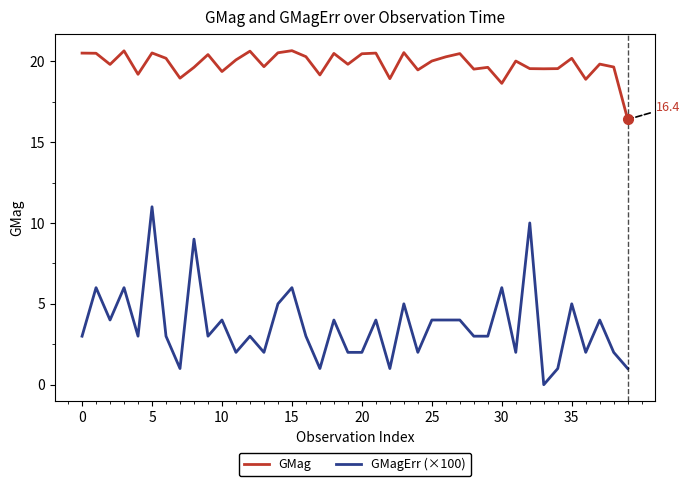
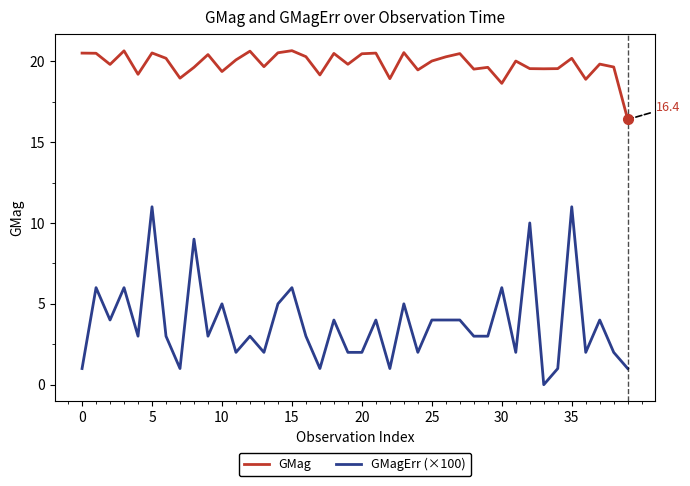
  {
    "GMagErr (×100)": {
-     "0": 3.0,
+     "0": 1.0,
      "5": 11.0,
-     "10": 4.0,
+     "10": 5.0,
      "15": 6.0,
      "20": 2.0,
      "25": 4.0,
      "30": 6.0,
-     "35": 5.0
+     "35": 11.0
    }
  }
